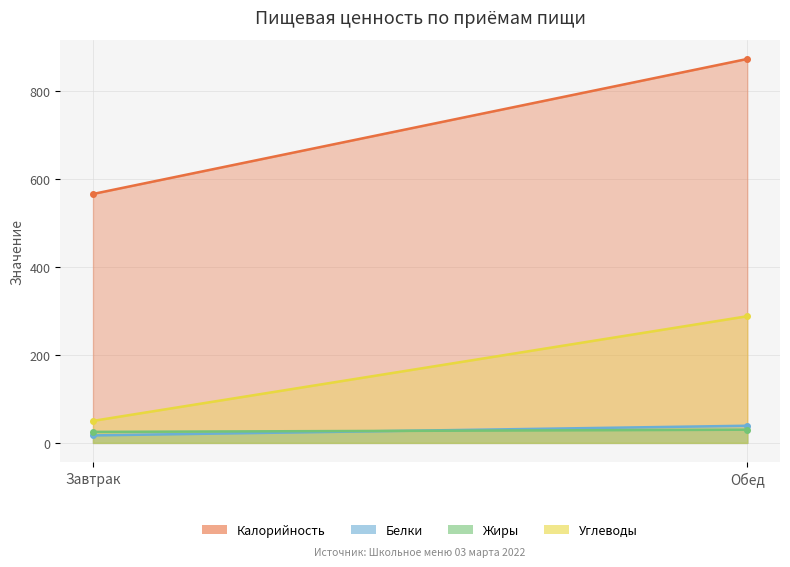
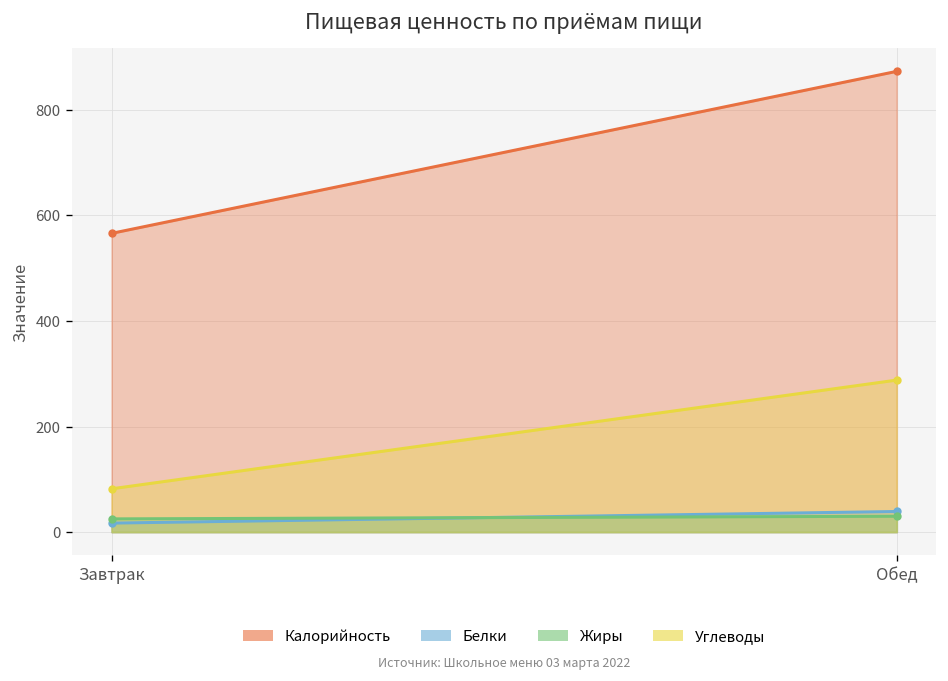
  {
    "Калорийность": {
      "Завтрак": 570,
      "Обед": 870
    },
    "Белки": {
      "Завтрак": 20,
      "Обед": 40
    },
    "Жиры": {
      "Завтрак": 30,
      "Обед": 30
    },
    "Углеводы": {
-     "Завтрак": 50,
+     "Завтрак": 80,
      "Обед": 290
    }
  }
